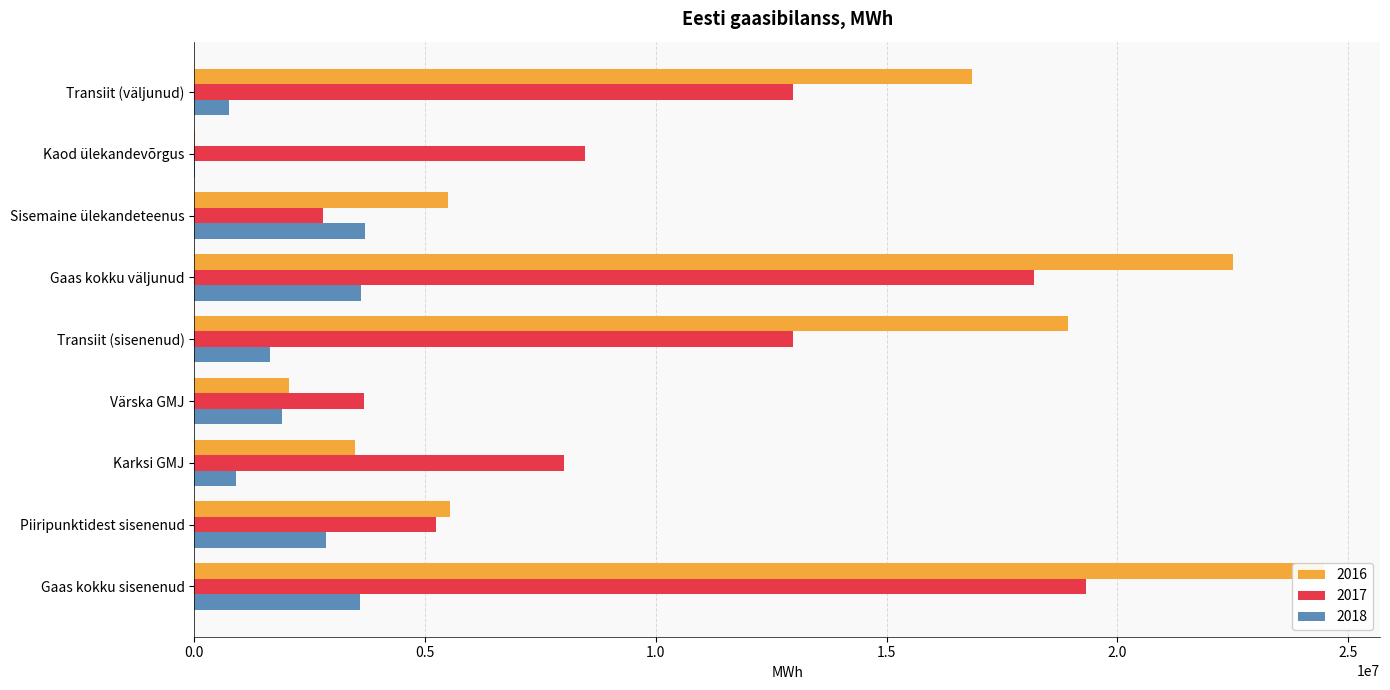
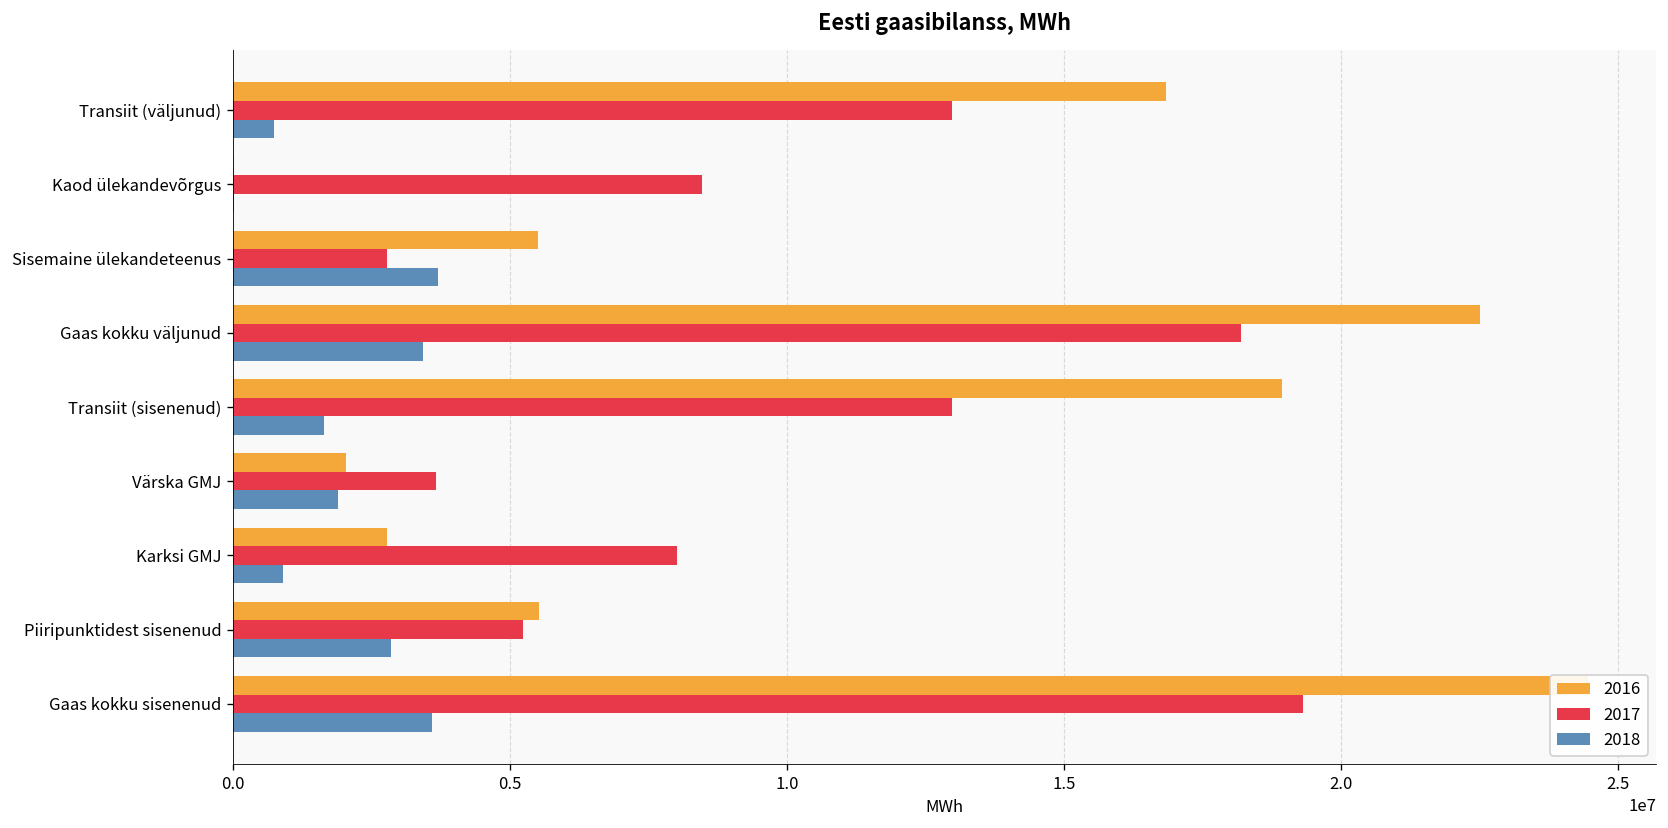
  {
    "2016": {
      "Transiit (väljunud)": 16800000,
      "Sisemaine ülekandeteenus": 5500000,
      "Gaas kokku väljunud": 22500000,
      "Transiit (sisenenud)": 18900000,
      "Värska GMJ": 2000000,
-     "Karksi GMJ": 3500000,
+     "Karksi GMJ": 2800000,
      "Piiripunktidest sisenenud": 5500000
    },
    "2017": {
      "Transiit (väljunud)": 13000000,
      "Kaod ülekandevõrgus": 8500000,
      "Sisemaine ülekandeteenus": 2800000,
      "Gaas kokku väljunud": 18200000,
      "Transiit (sisenenud)": 13000000,
      "Värska GMJ": 3700000,
      "Karksi GMJ": 8000000,
      "Piiripunktidest sisenenud": 5200000,
      "Gaas kokku sisenenud": 19300000
    },
    "2018": {
      "Transiit (väljunud)": 700000,
      "Sisemaine ülekandeteenus": 3700000,
-     "Gaas kokku väljunud": 3600000,
+     "Gaas kokku väljunud": 3400000,
      "Transiit (sisenenud)": 1600000,
      "Värska GMJ": 1900000,
      "Karksi GMJ": 900000,
      "Piiripunktidest sisenenud": 2900000,
      "Gaas kokku sisenenud": 3600000
    }
  }
